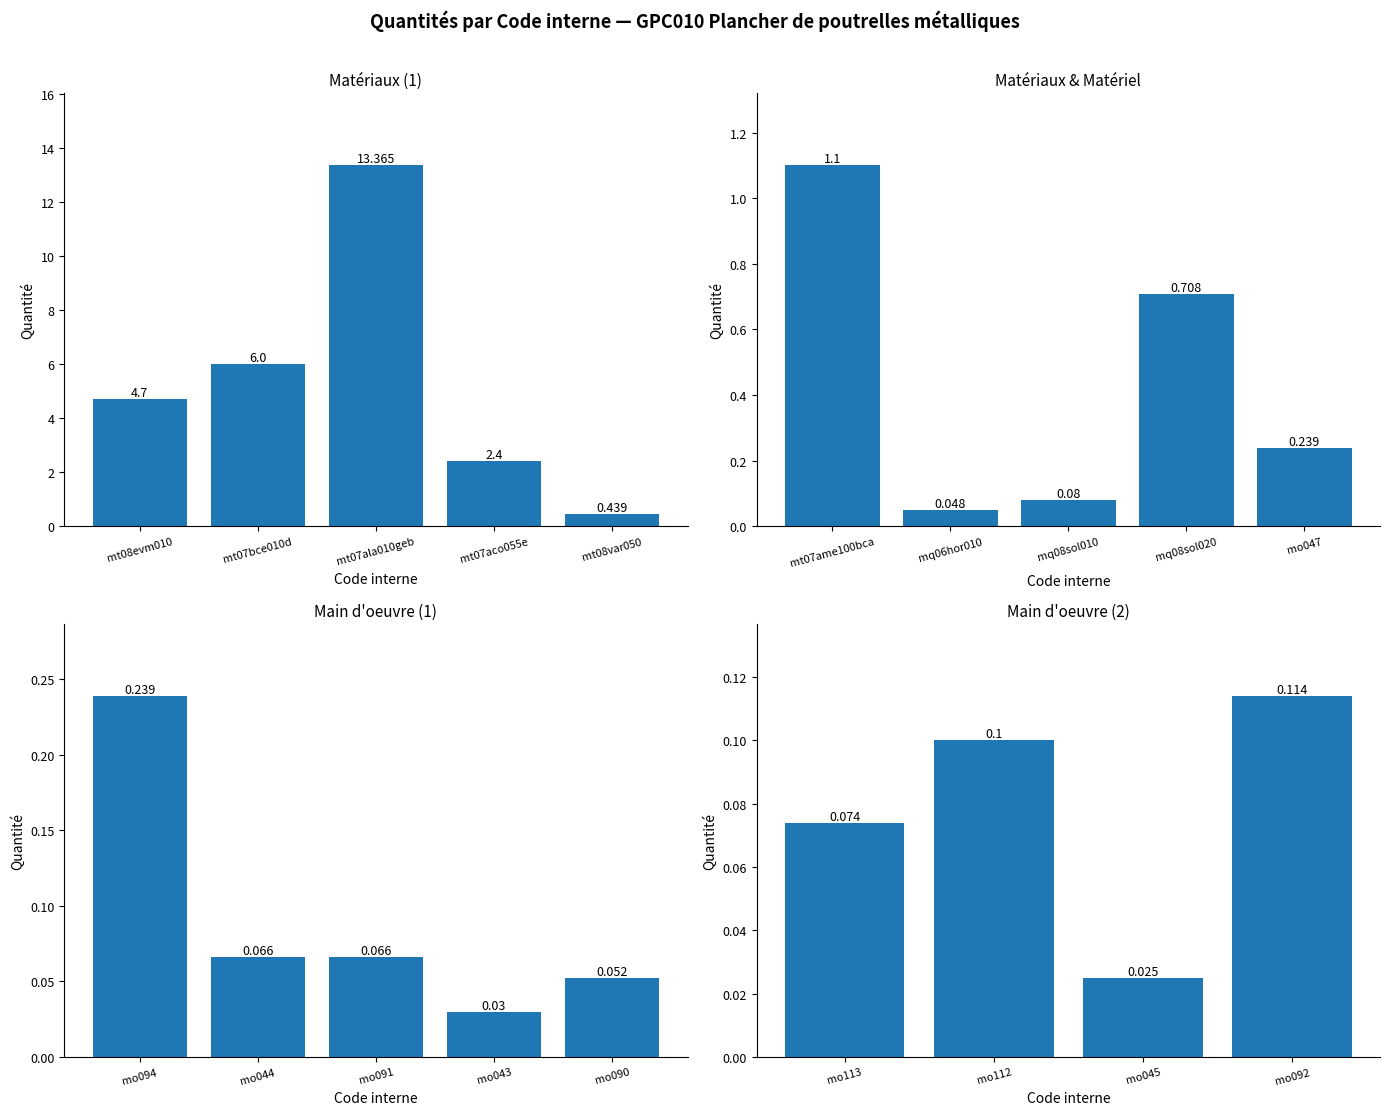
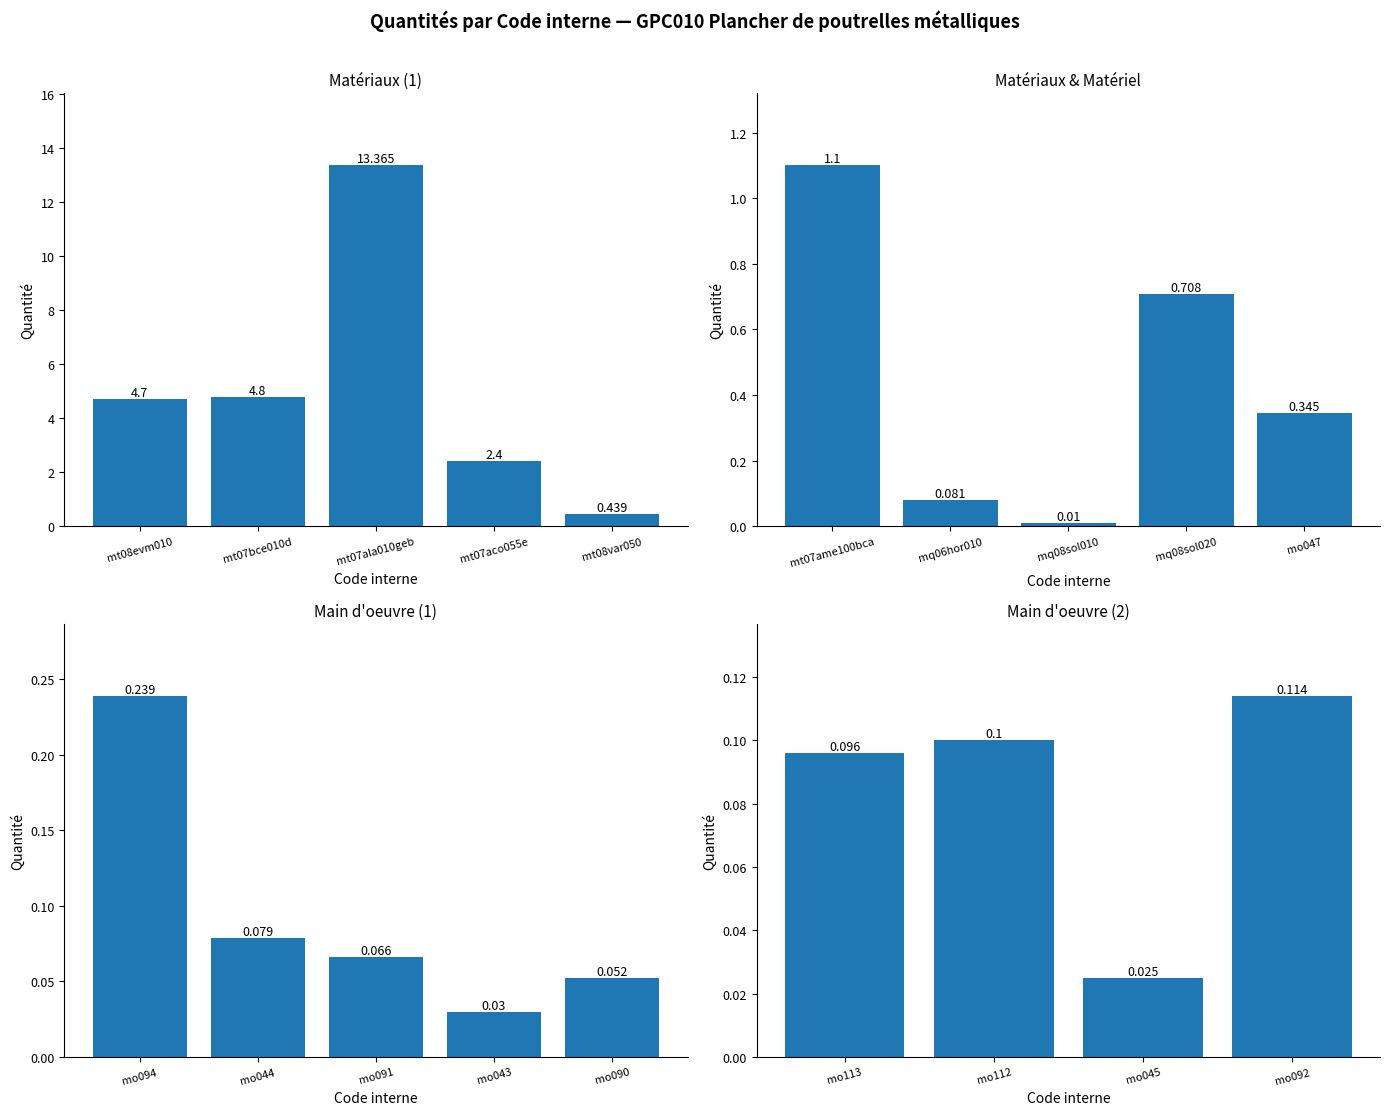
  {
    "Matériaux (1)": {
      "mt08evm010": 4.7,
-     "mt07bce010d": 6.0,
+     "mt07bce010d": 4.8,
      "mt07ala010geb": 13.365,
      "mt07aco055e": 2.4,
      "mt08var050": 0.439
    },
    "Matériaux & Matériel": {
      "mt07ame100bca": 1.1,
-     "mq06hor010": 0.048,
-     "mq08sol010": 0.08,
+     "mq06hor010": 0.081,
+     "mq08sol010": 0.01,
      "mq08sol020": 0.708,
-     "mo047": 0.239
+     "mo047": 0.345
    },
    "Main d'oeuvre (1)": {
      "mo094": 0.239,
-     "mo044": 0.066,
+     "mo044": 0.079,
      "mo091": 0.066,
      "mo043": 0.03,
      "mo090": 0.052
    },
    "Main d'oeuvre (2)": {
-     "mo113": 0.074,
+     "mo113": 0.096,
      "mo112": 0.1,
      "mo045": 0.025,
      "mo092": 0.114
    }
  }
